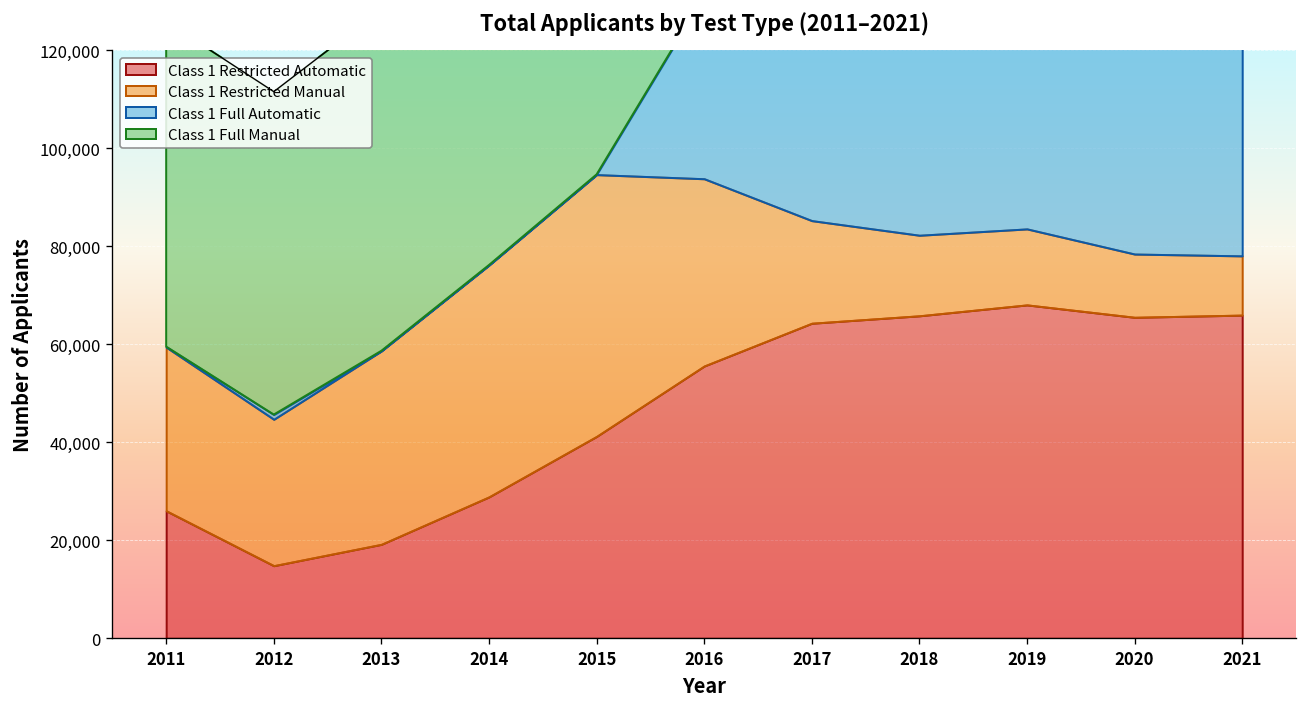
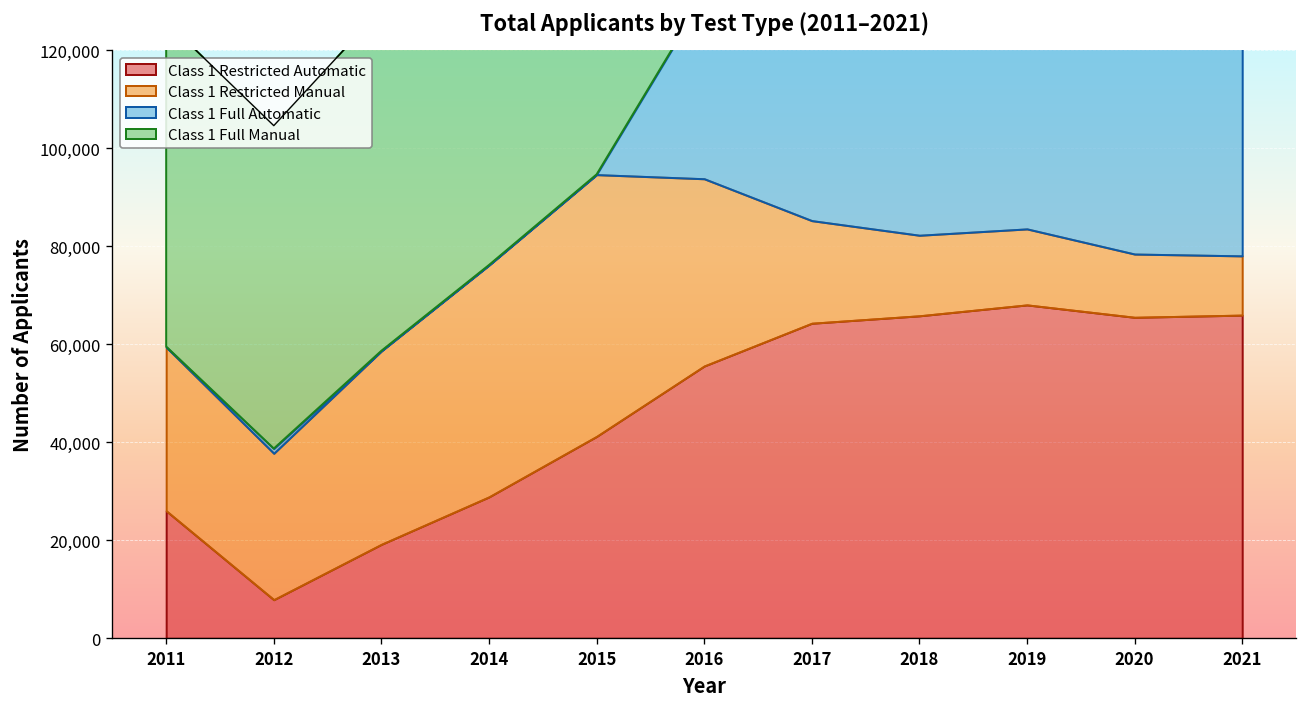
  {
    "Class 1 Restricted Automatic": {
      "2011": "26,000",
-     "2012": "15,000",
+     "2012": "8,000",
      "2013": "19,000",
      "2014": "29,000",
      "2015": "41,000",
      "2016": "56,000",
      "2017": "64,000",
      "2018": "66,000",
      "2019": "68,000",
      "2020": "65,000",
      "2021": "66,000"
    },
    "Class 1 Restricted Manual": {
      "2012": "30,000",
      "2016": "38,000",
      "2017": "21,000",
      "2018": "16,000",
      "2019": "16,000",
      "2020": "13,000",
      "2021": "12,000"
    },
    "Class 1 Full Automatic": {
      "2012": "1,000"
    }
  }
